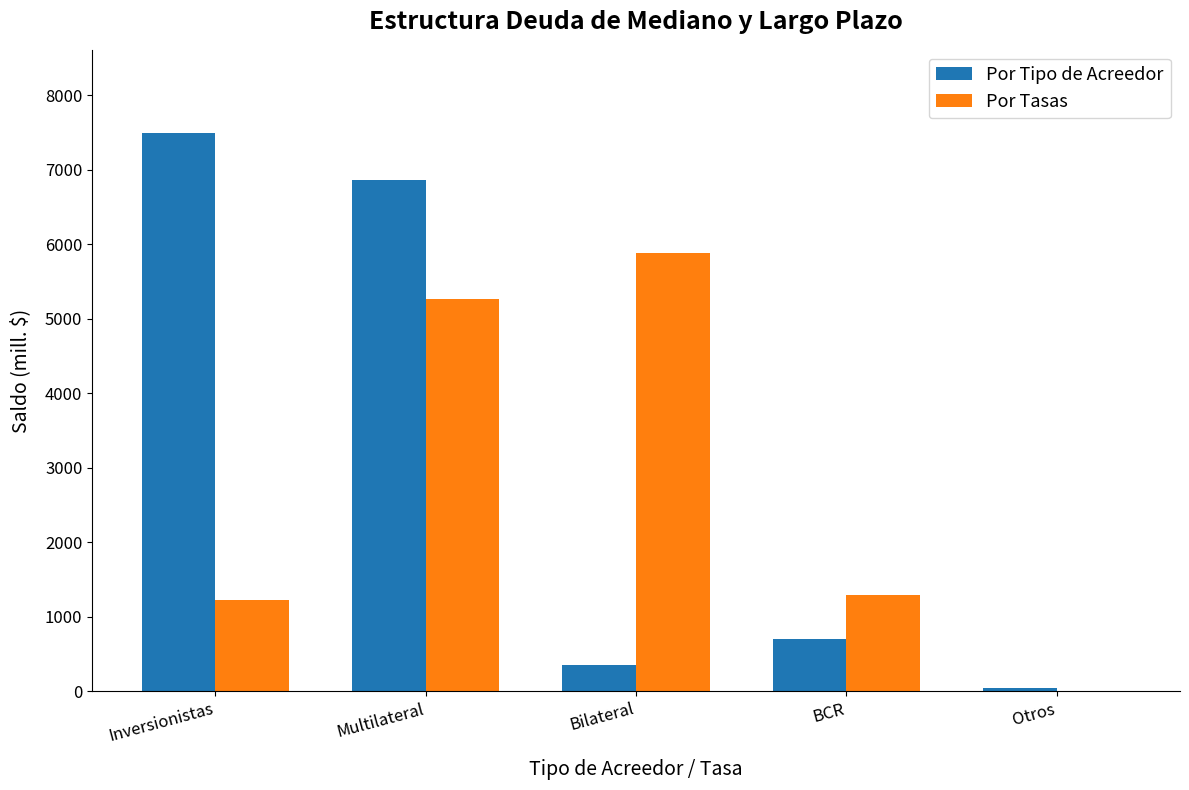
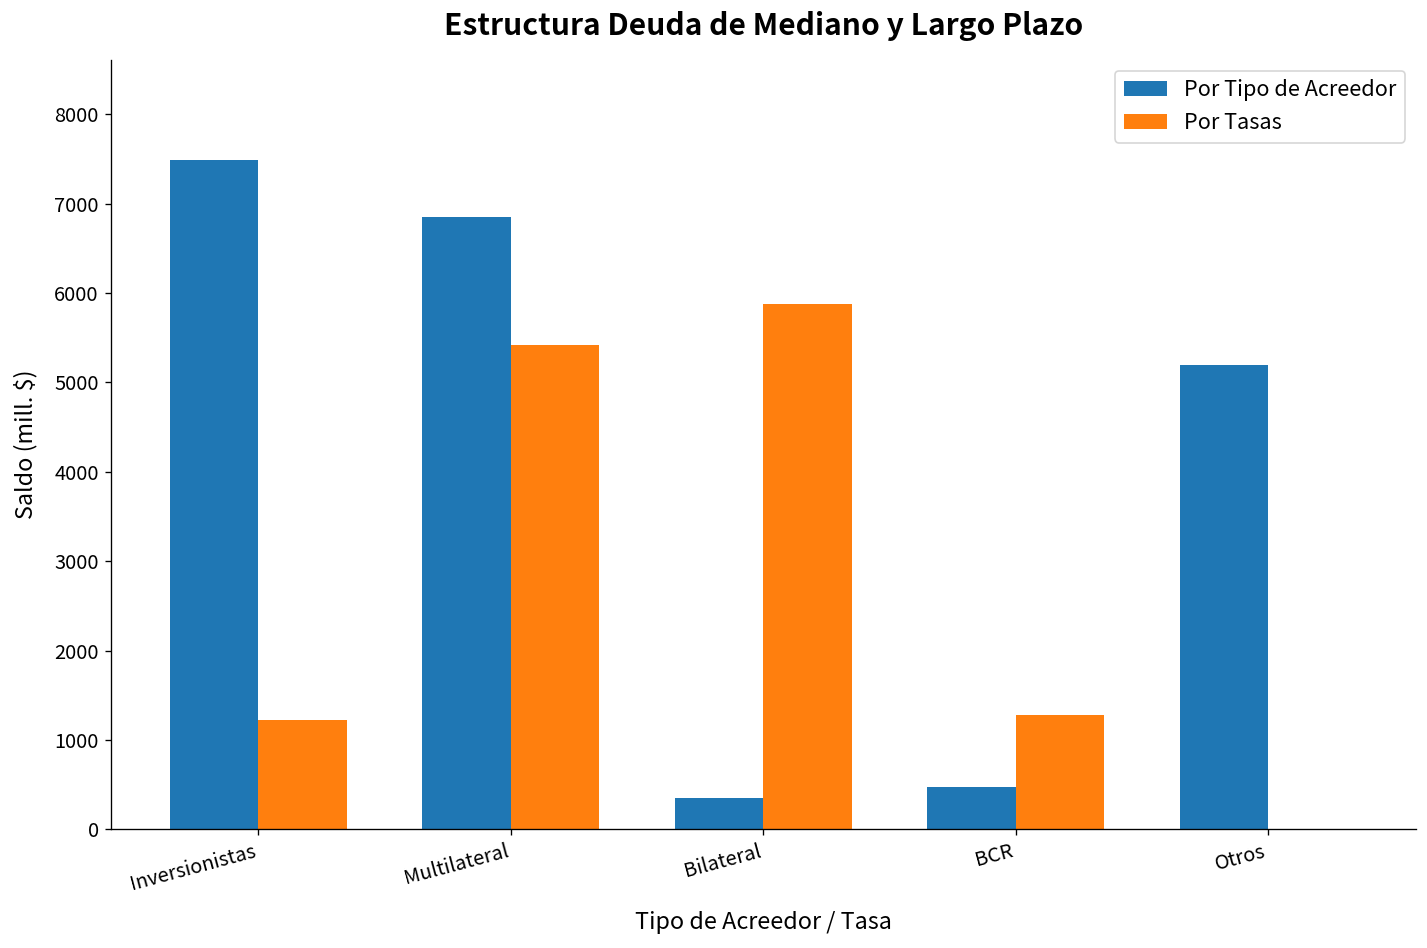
  {
    "Por Tipo de Acreedor": {
      "Inversionistas": 7500,
      "Multilateral": 6900,
      "Bilateral": 300,
-     "BCR": 700,
-     "Otros": 0
+     "BCR": 500,
+     "Otros": 5200
    },
    "Por Tasas": {
      "Inversionistas": 1200,
-     "Multilateral": 5300,
+     "Multilateral": 5400,
      "Bilateral": 5900,
      "BCR": 1300,
      "Otros": 0
    }
  }
